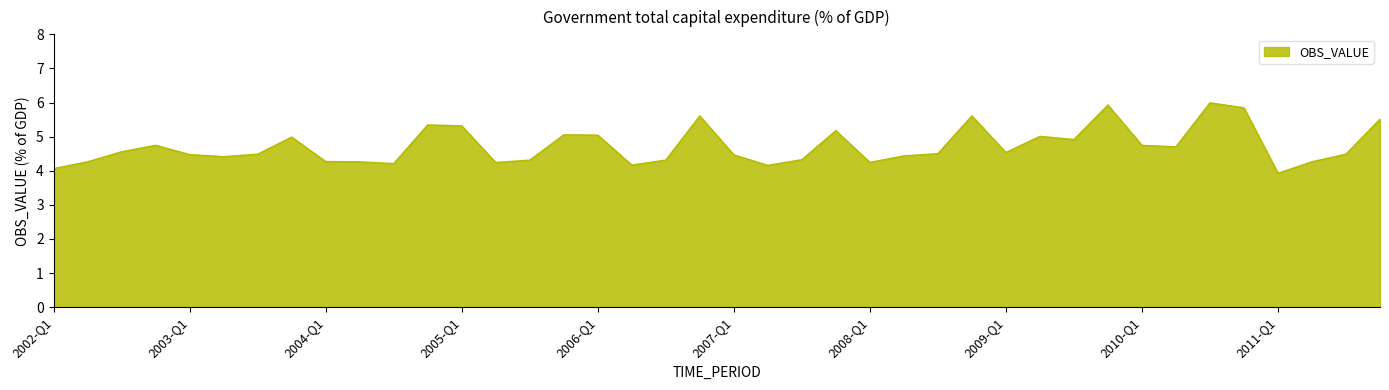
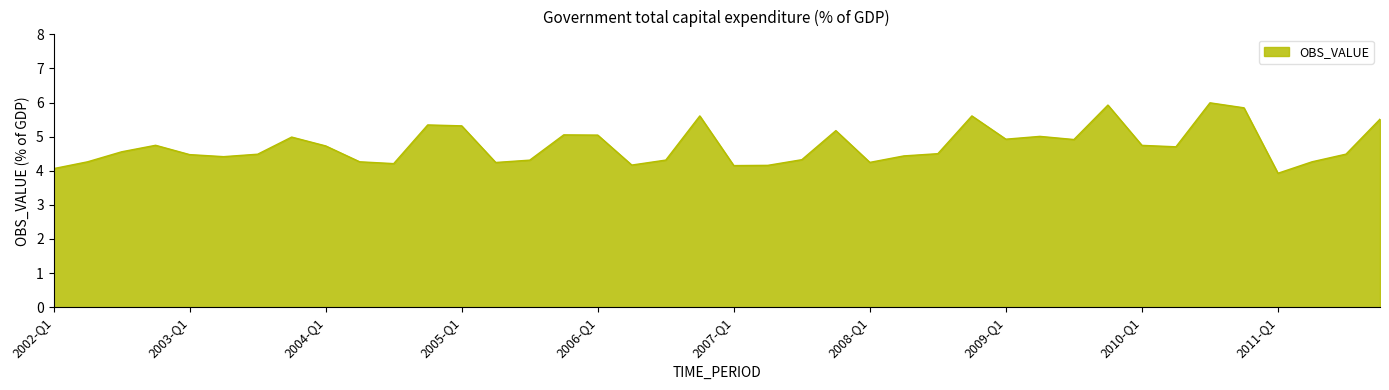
  {
    "2002-Q1": 4.1,
    "2003-Q1": 4.5,
-   "2004-Q1": 4.3,
+   "2004-Q1": 4.7,
    "2005-Q1": 5.3,
    "2006-Q1": 5.0,
-   "2007-Q1": 4.5,
+   "2007-Q1": 4.2,
    "2008-Q1": 4.2,
-   "2009-Q1": 4.5,
+   "2009-Q1": 4.9,
    "2010-Q1": 4.7,
    "2011-Q1": 3.9
  }
